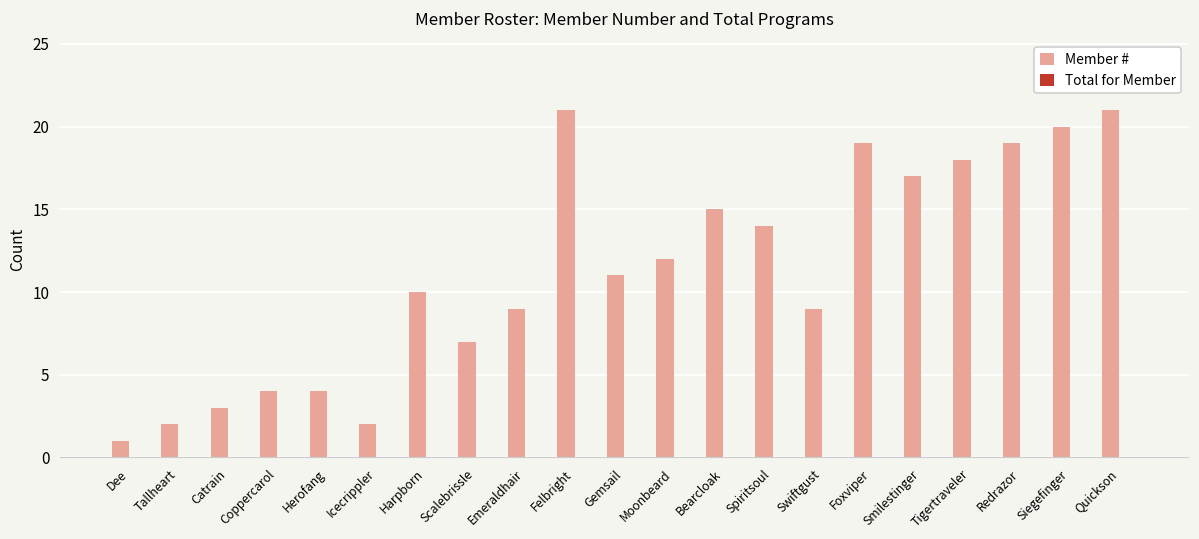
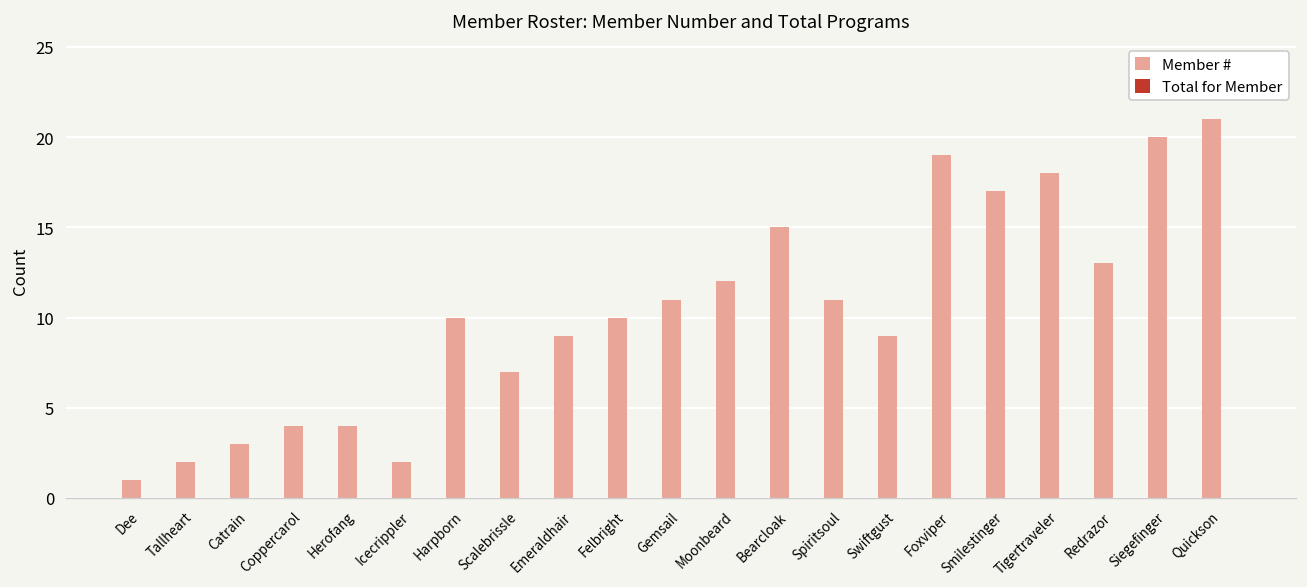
  {
    "Member #": {
      "Dee": 1,
      "Tallheart": 2,
      "Catrain": 3,
      "Coppercarol": 4,
      "Herofang": 4,
      "Icecrippler": 2,
      "Harpborn": 10,
      "Scalebrissle": 7,
      "Emeraldhair": 9,
-     "Felbright": 21,
+     "Felbright": 10,
      "Gemsail": 11,
      "Moonbeard": 12,
      "Bearcloak": 15,
-     "Spiritsoul": 14,
+     "Spiritsoul": 11,
      "Swiftgust": 9,
      "Foxviper": 19,
      "Smilestinger": 17,
      "Tigertraveler": 18,
-     "Redrazor": 19,
+     "Redrazor": 13,
      "Siegefinger": 20,
      "Quickson": 21
    },
    "Total for Member": {
      "Dee": 0,
      "Tallheart": 0,
      "Catrain": 0,
      "Coppercarol": 0,
      "Herofang": 0,
      "Icecrippler": 0,
      "Harpborn": 0,
      "Scalebrissle": 0,
      "Emeraldhair": 0,
      "Felbright": 0,
      "Gemsail": 0,
      "Moonbeard": 0,
      "Bearcloak": 0,
      "Spiritsoul": 0,
      "Swiftgust": 0,
      "Foxviper": 0,
      "Smilestinger": 0,
      "Tigertraveler": 0,
      "Redrazor": 0,
      "Siegefinger": 0,
      "Quickson": 0
    }
  }
